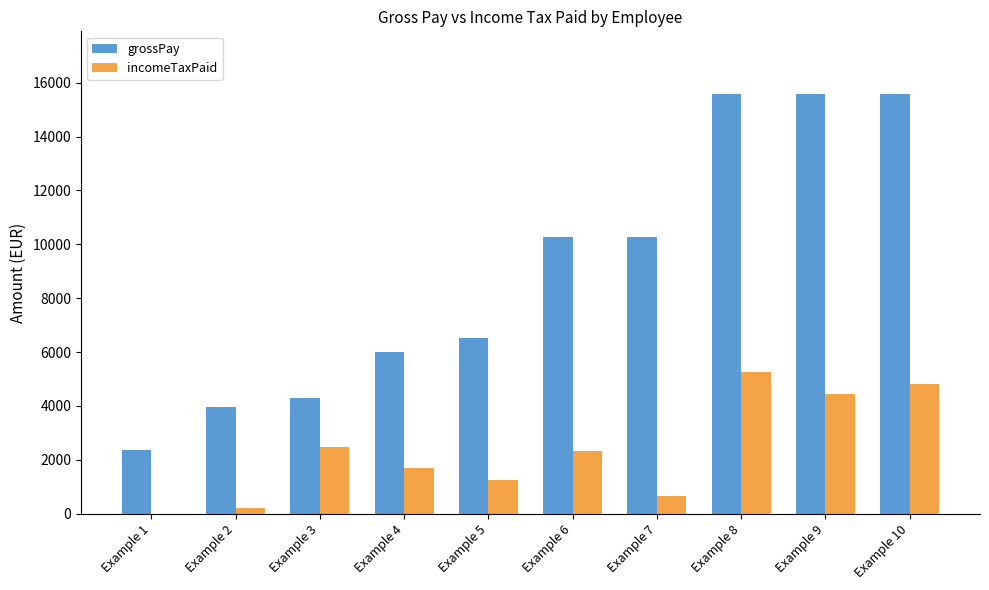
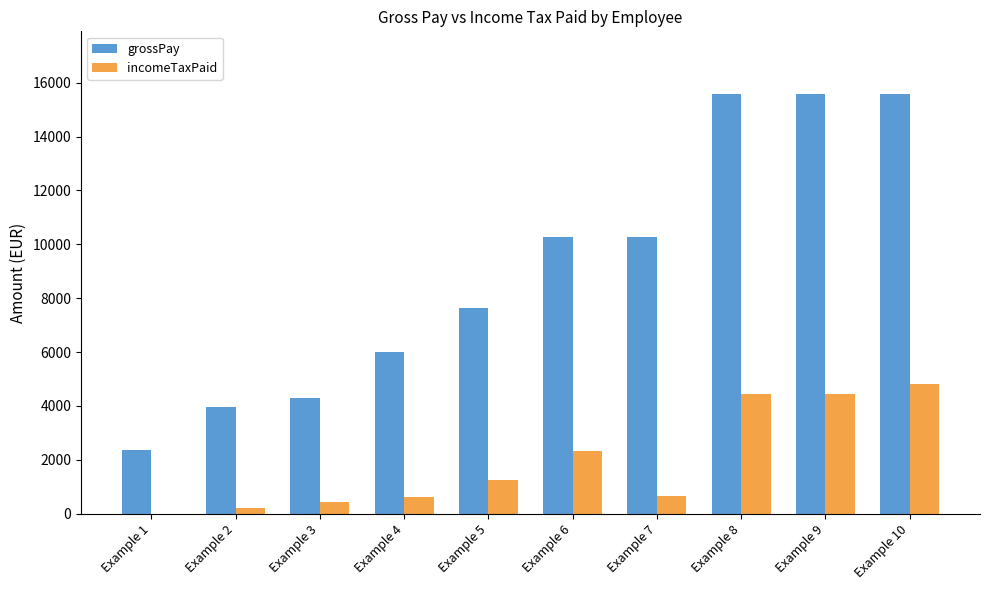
  {
    "grossPay": {
      "Example 1": 2400,
      "Example 2": 3900,
      "Example 3": 4300,
      "Example 4": 6000,
-     "Example 5": 6500,
+     "Example 5": 7600,
      "Example 6": 10300,
      "Example 7": 10300,
      "Example 8": 15600,
      "Example 9": 15600,
      "Example 10": 15600
    },
    "incomeTaxPaid": {
      "Example 1": 0,
      "Example 2": 200,
-     "Example 3": 2500,
-     "Example 4": 1700,
+     "Example 3": 400,
+     "Example 4": 600,
      "Example 5": 1300,
      "Example 6": 2300,
      "Example 7": 600,
-     "Example 8": 5300,
+     "Example 8": 4400,
      "Example 9": 4400,
      "Example 10": 4800
    }
  }
